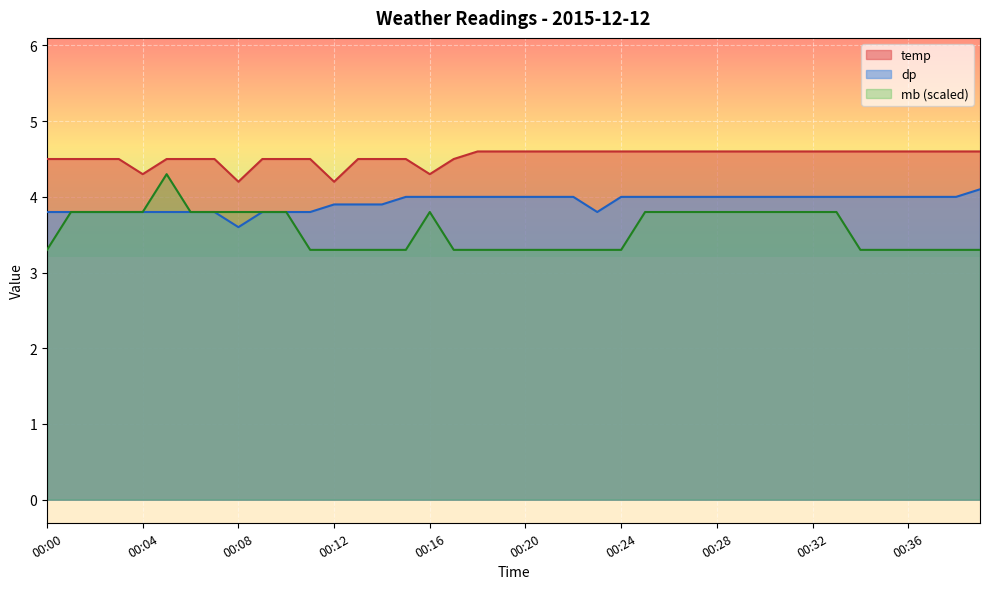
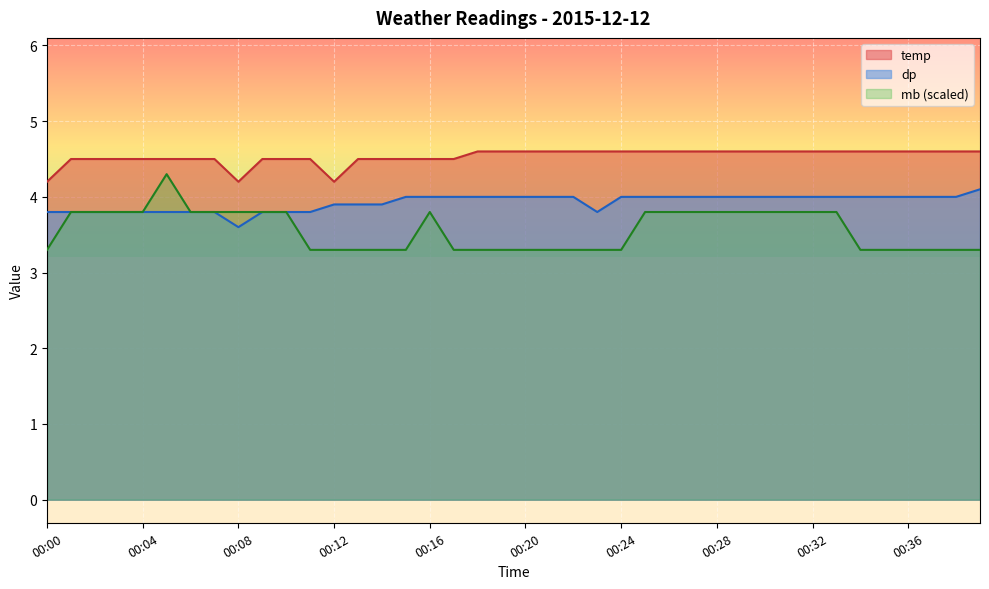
  {
    "temp": {
-     "00:00": 4.5,
-     "00:04": 4.3,
+     "00:00": 4.2,
+     "00:04": 4.5,
      "00:08": 4.2,
      "00:12": 4.2,
-     "00:16": 4.3,
+     "00:16": 4.5,
      "00:20": 4.6,
      "00:24": 4.6,
      "00:28": 4.6,
      "00:32": 4.6,
      "00:36": 4.6
    },
    "dp": {
      "00:00": 3.8,
      "00:08": 3.6,
      "00:12": 3.9,
      "00:16": 4.0,
      "00:20": 4.0,
      "00:24": 4.0,
      "00:28": 4.0,
      "00:32": 4.0,
      "00:36": 4.0
    },
    "mb (scaled)": {
      "00:00": 3.3,
      "00:08": 3.8,
      "00:12": 3.3,
      "00:16": 3.8,
      "00:20": 3.3,
      "00:24": 3.3,
      "00:28": 3.8,
      "00:32": 3.8,
      "00:36": 3.3
    }
  }
